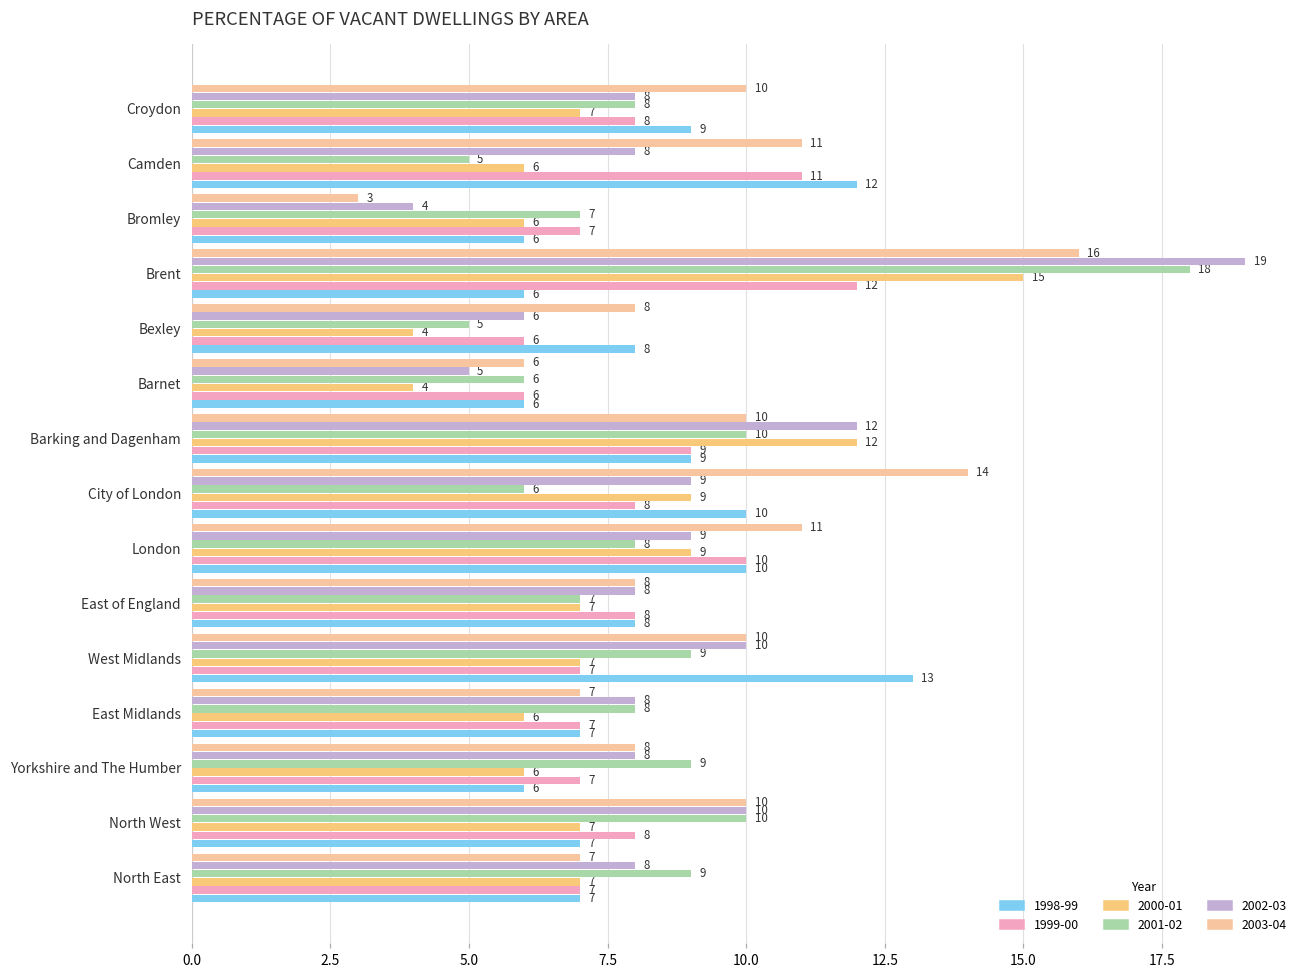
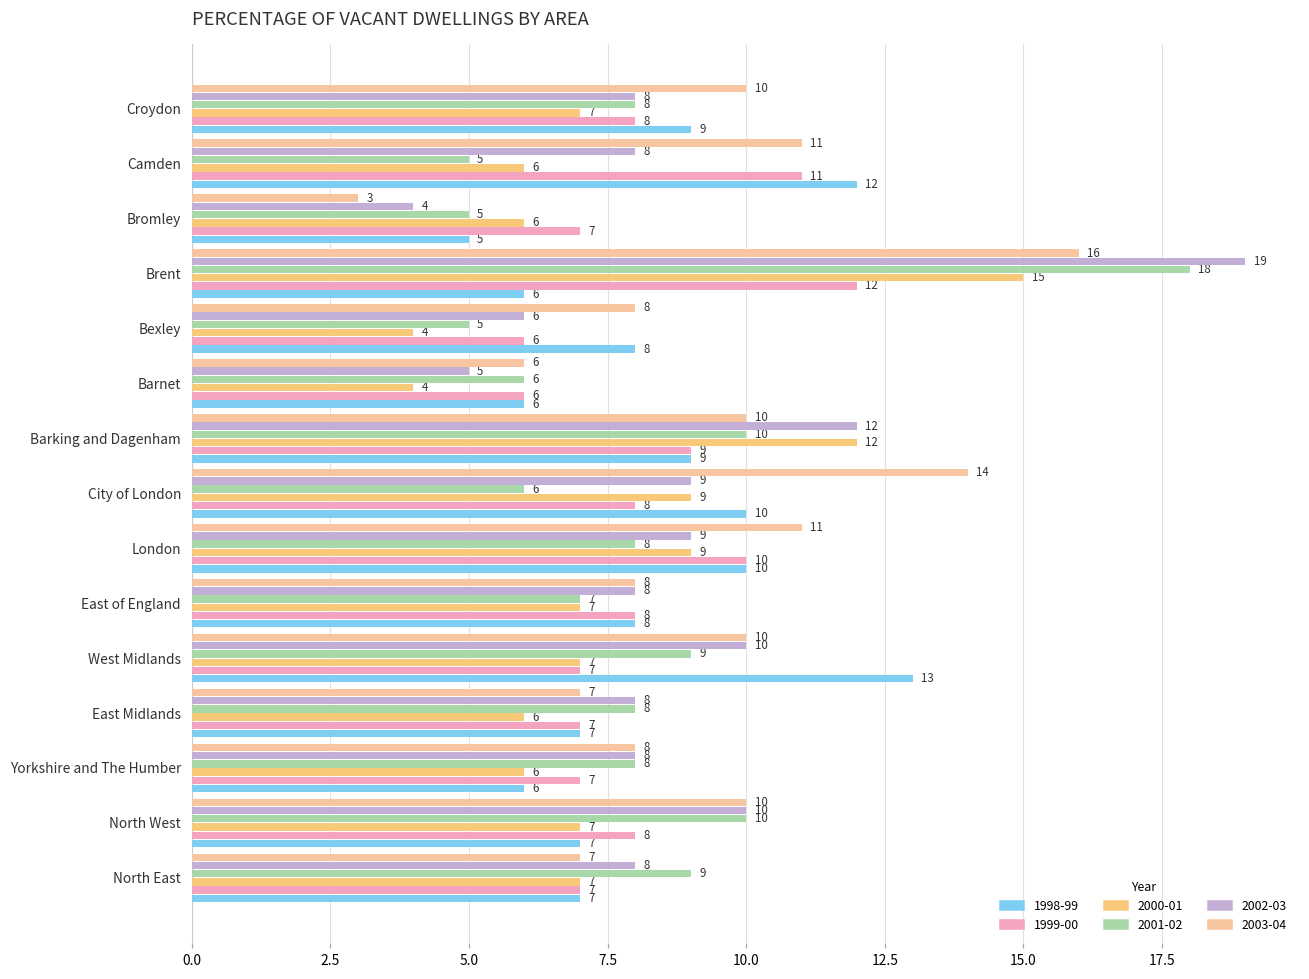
  {
    "1998-99": {
      "Croydon": 9,
      "Camden": 12,
-     "Bromley": 6,
+     "Bromley": 5,
      "Brent": 6,
      "Bexley": 8,
      "City of London": 10,
      "West Midlands": 13,
      "Yorkshire and The Humber": 6,
      "North West": 7
    },
    "2001-02": {
      "Camden": 5,
-     "Bromley": 7,
+     "Bromley": 5,
      "Brent": 18,
      "Bexley": 5,
      "Barnet": 6,
      "Barking and Dagenham": 10,
      "City of London": 6,
      "London": 8,
      "West Midlands": 9,
-     "Yorkshire and The Humber": 9,
+     "Yorkshire and The Humber": 8,
      "North East": 9
    }
  }
